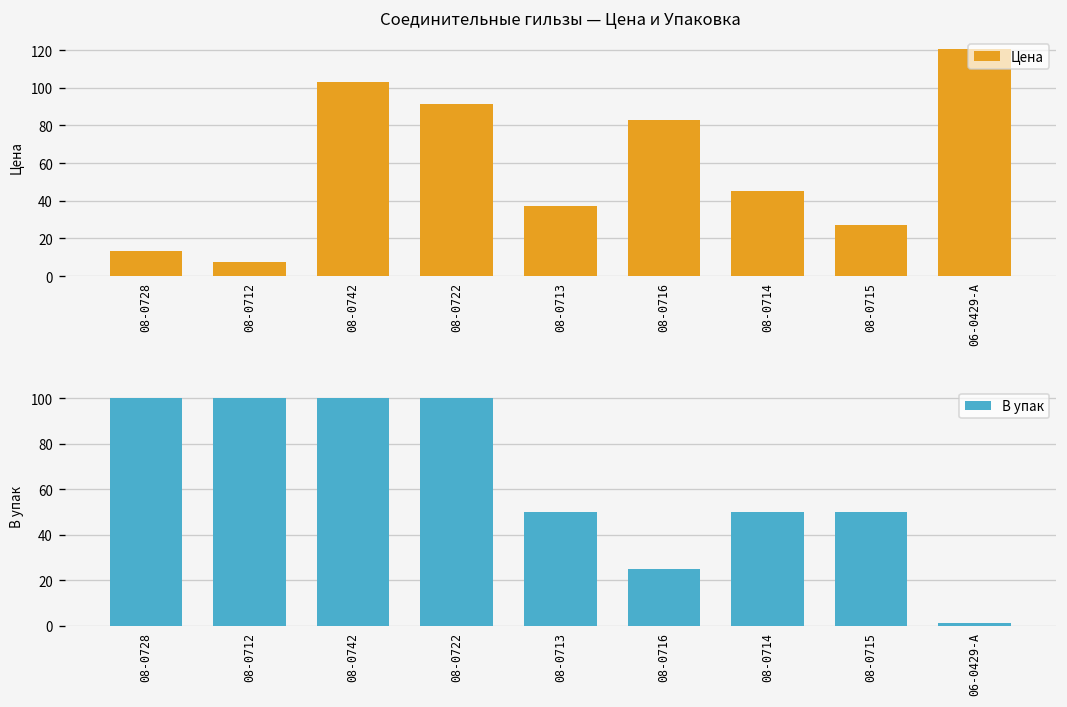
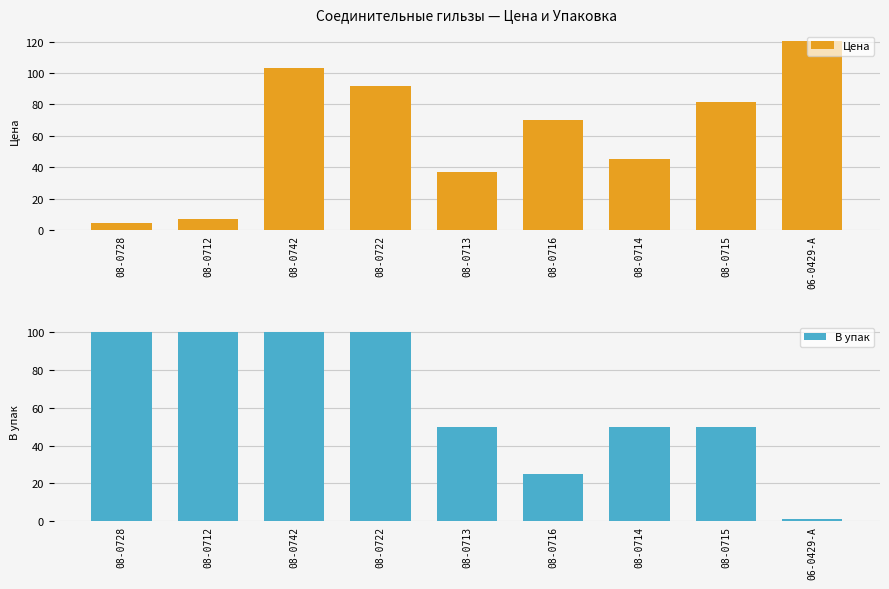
  {
    "Соединительные гильзы — Цена и Упаковка": {
-     "08-0728": 13,
+     "08-0728": 4,
      "08-0712": 7,
      "08-0742": 103,
      "08-0722": 91,
      "08-0713": 37,
-     "08-0716": 83,
+     "08-0716": 70,
      "08-0714": 45,
-     "08-0715": 27
+     "08-0715": 82
    }
  }
